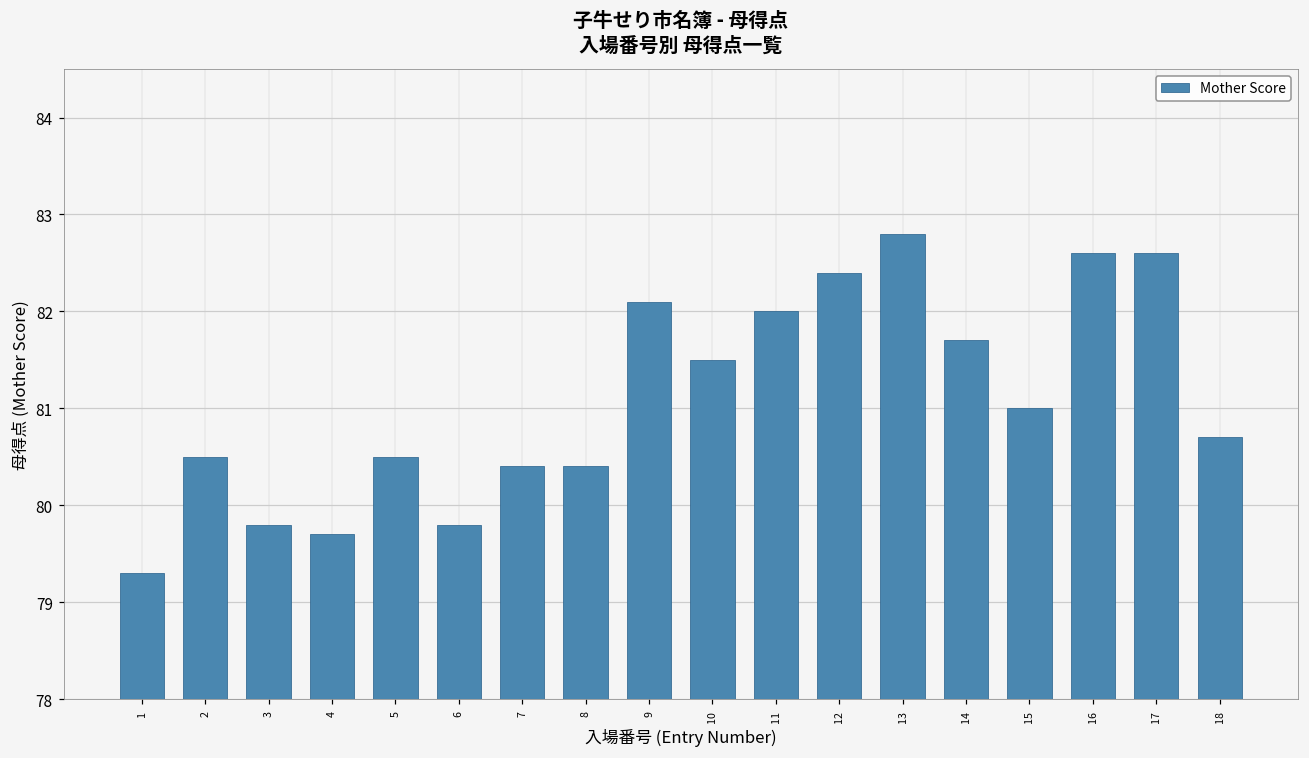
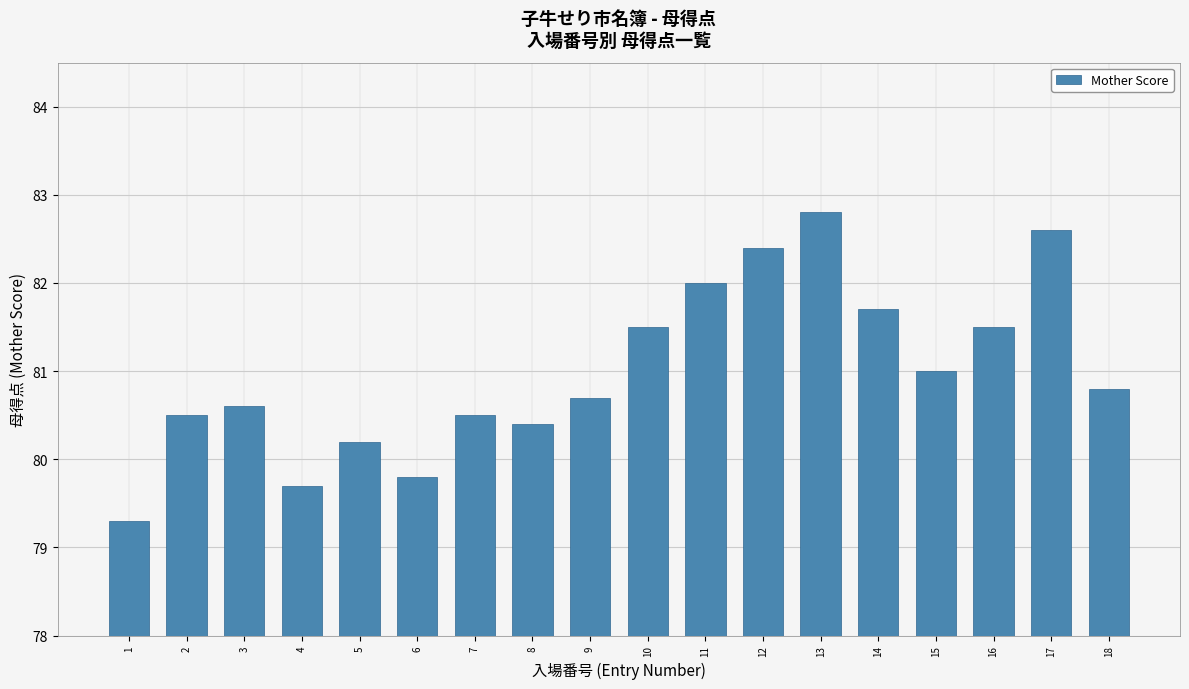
  {
    "1": 79.3,
    "2": 80.5,
-   "3": 79.8,
+   "3": 80.6,
    "4": 79.7,
-   "5": 80.5,
+   "5": 80.2,
    "6": 79.8,
-   "7": 80.4,
+   "7": 80.5,
    "8": 80.4,
-   "9": 82.1,
+   "9": 80.7,
    "10": 81.5,
    "11": 82.0,
    "12": 82.4,
    "13": 82.8,
    "14": 81.7,
    "15": 81.0,
-   "16": 82.6,
+   "16": 81.5,
    "17": 82.6,
-   "18": 80.7
+   "18": 80.8
  }
